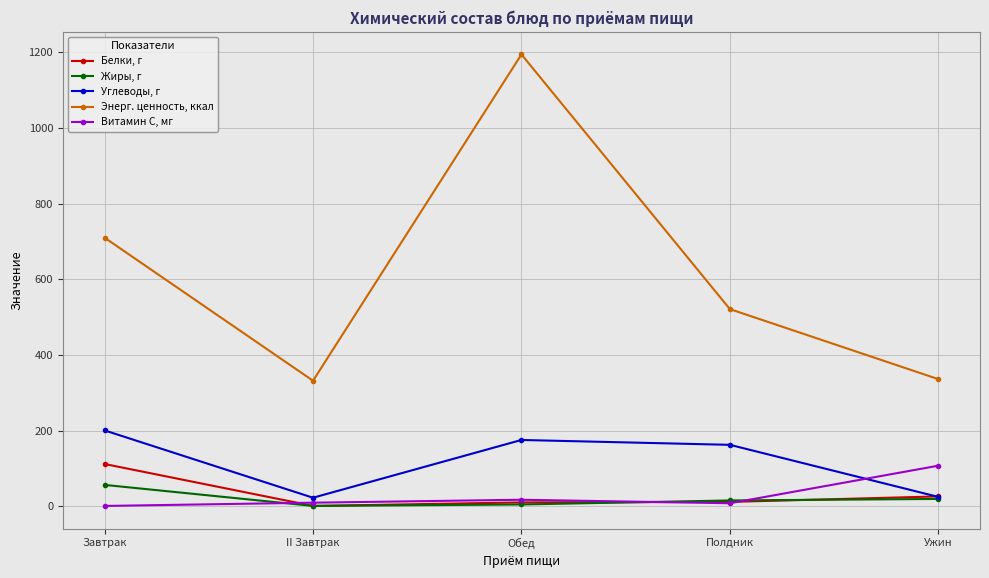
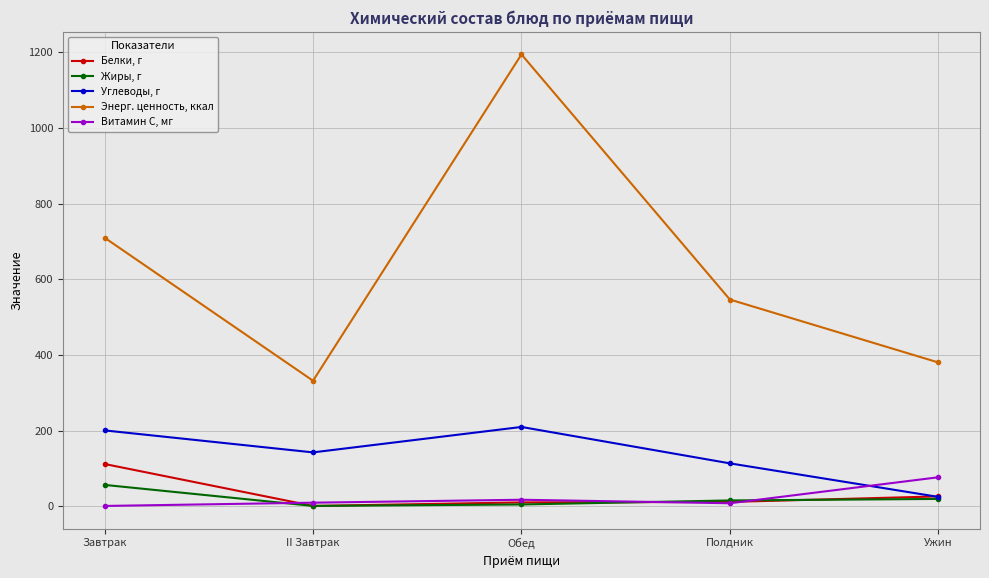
  {
    "Белки, г": {
      "Завтрак": 110
    },
    "Жиры, г": {
      "Завтрак": 60
    },
    "Углеводы, г": {
      "Завтрак": 200,
-     "II Завтрак": 20,
-     "Обед": 180,
-     "Полдник": 160
+     "II Завтрак": 140,
+     "Обед": 210,
+     "Полдник": 110
    },
    "Энерг. ценность, ккал": {
      "Завтрак": 710,
      "II Завтрак": 330,
      "Обед": 1190,
-     "Полдник": 520,
-     "Ужин": 340
+     "Полдник": 550,
+     "Ужин": 380
    },
    "Витамин С, мг": {
      "Завтрак": 0,
      "II Завтрак": 10,
      "Обед": 20,
-     "Ужин": 110
+     "Ужин": 80
    }
  }
